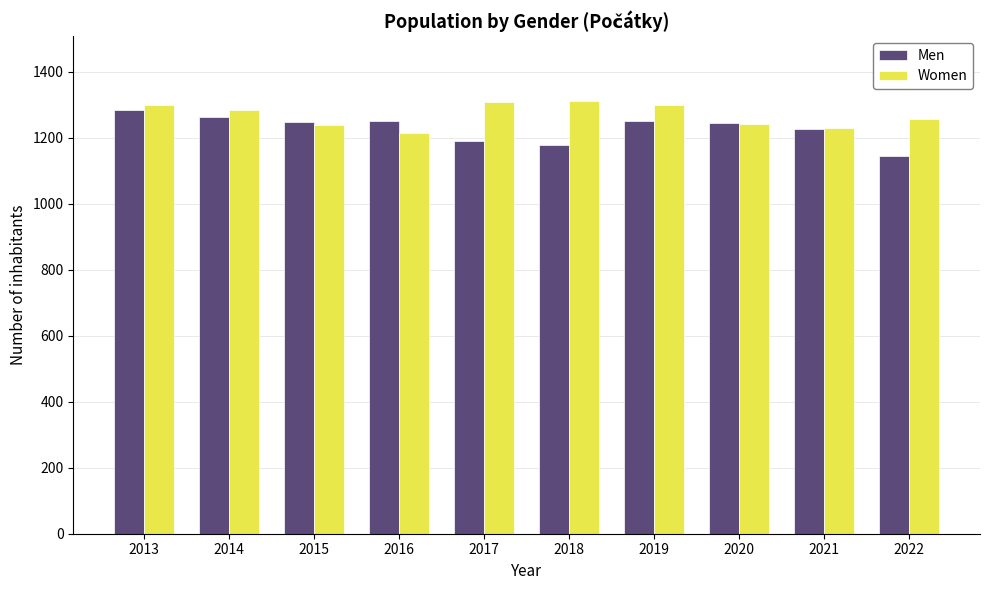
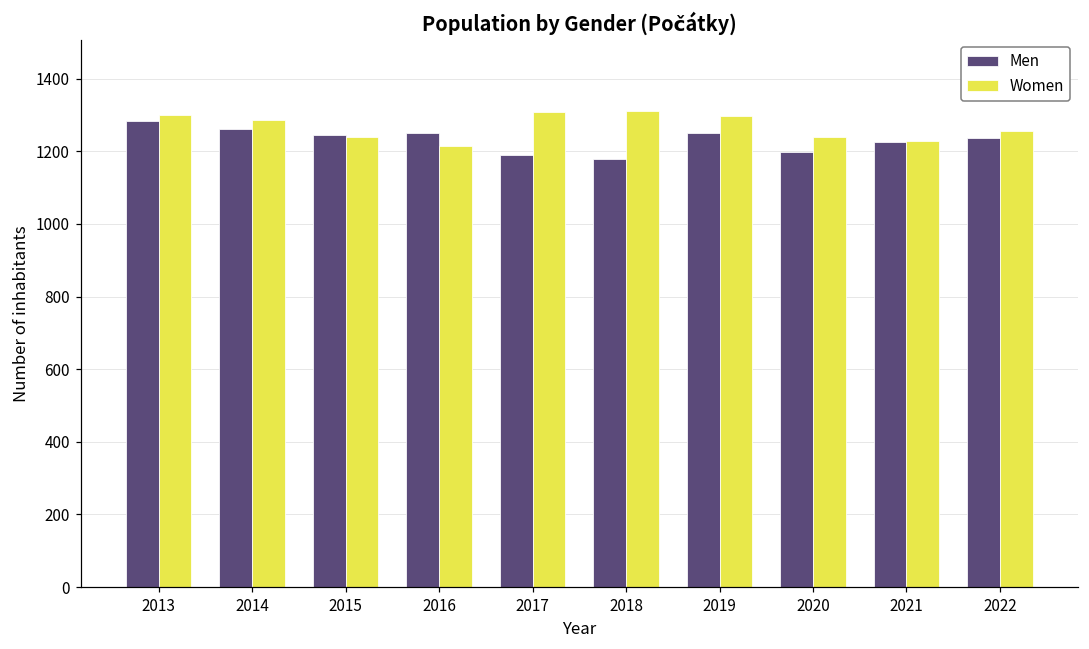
  {
    "Men": {
      "2013": 1280,
      "2014": 1260,
      "2015": 1250,
      "2016": 1250,
      "2017": 1190,
      "2018": 1180,
      "2019": 1250,
-     "2020": 1240,
+     "2020": 1200,
      "2021": 1230,
-     "2022": 1140
+     "2022": 1240
    },
    "Women": {
      "2013": 1300,
      "2014": 1290,
      "2015": 1240,
      "2016": 1210,
      "2017": 1310,
      "2018": 1310,
      "2019": 1300,
      "2020": 1240,
      "2021": 1230,
      "2022": 1260
    }
  }
